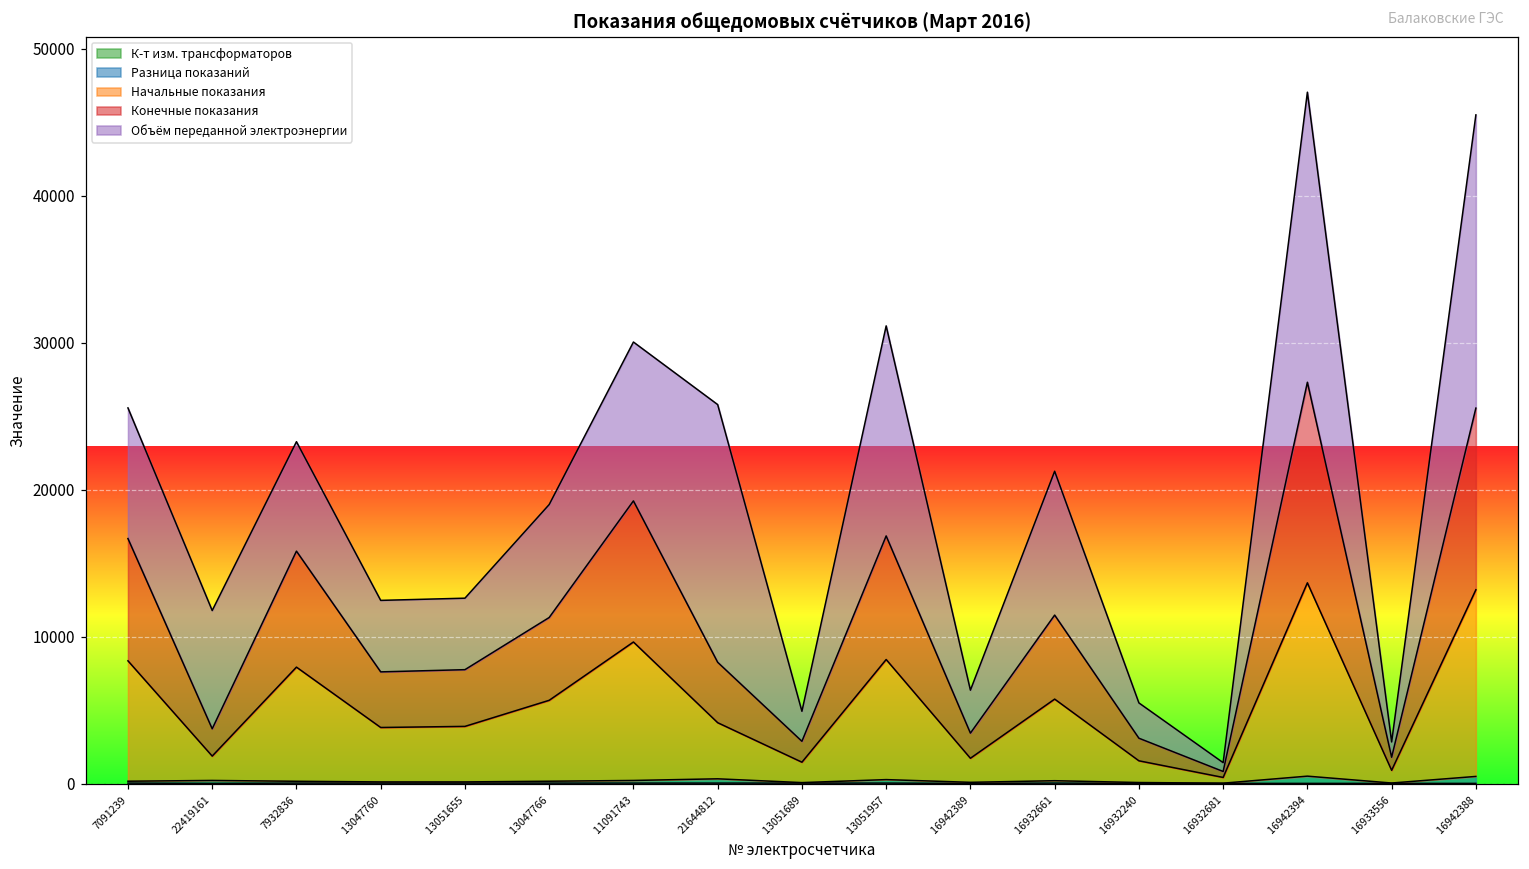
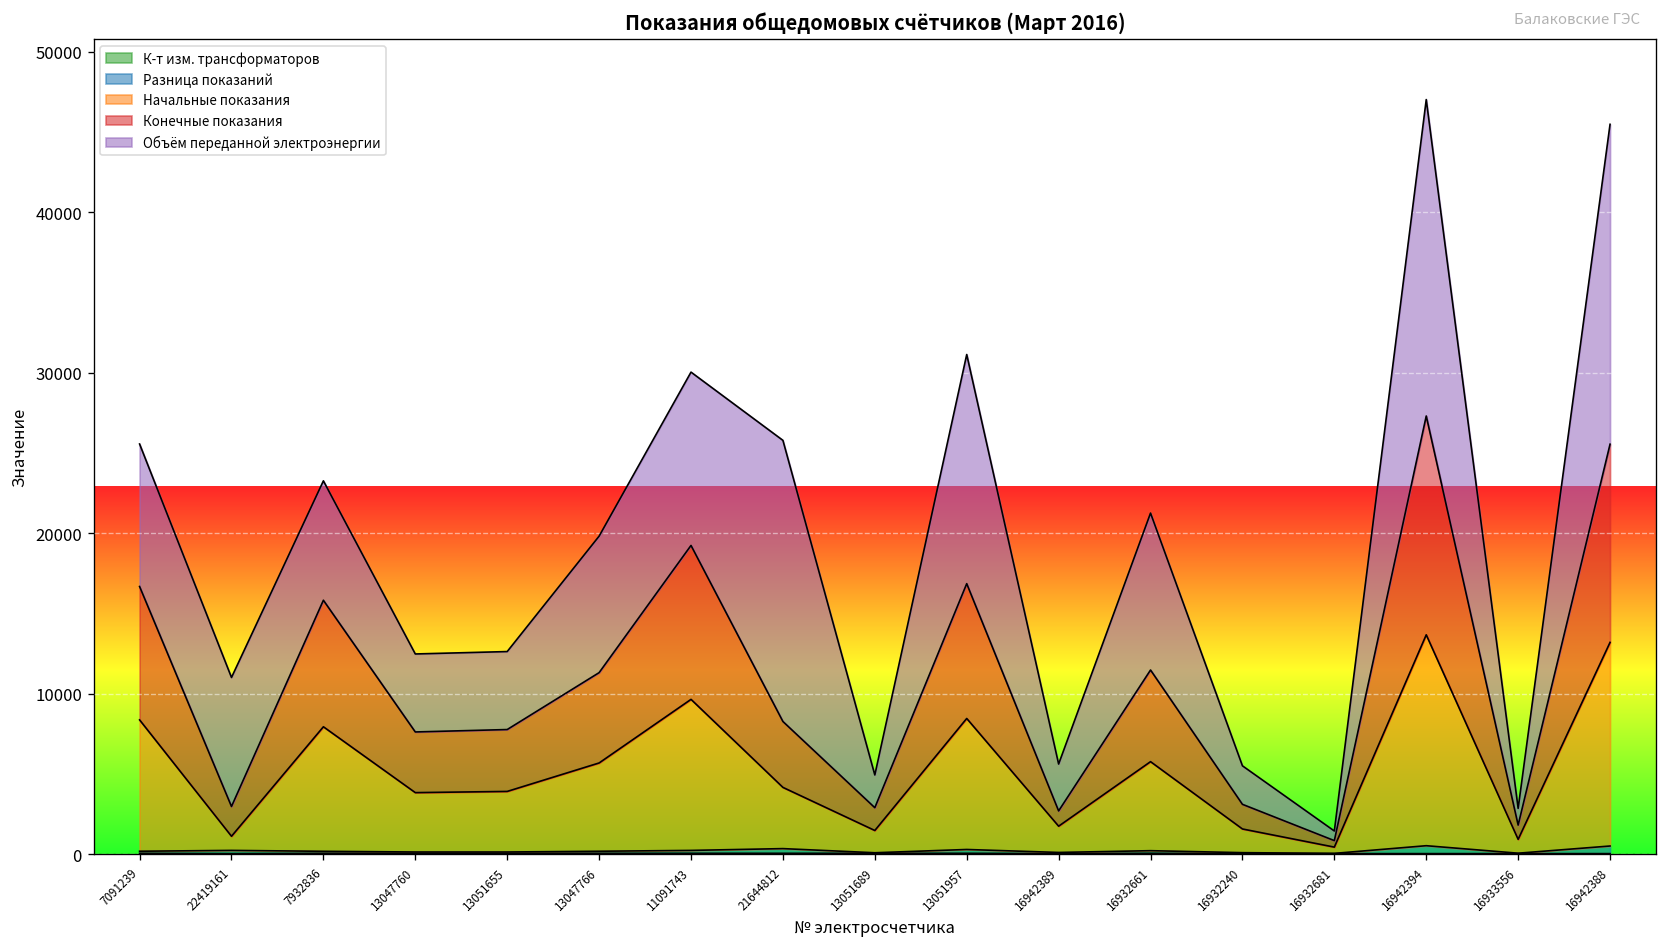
  {
    "К-т изм. трансформаторов": {
      "22419161": 0,
      "21644812": 100,
      "13051957": 100,
      "16942394": 0,
      "16942388": 0
    },
    "Разница показаний": {
      "22419161": 200,
      "21644812": 300,
      "13051957": 200,
      "16942394": 500,
      "16942388": 500
    },
    "Начальные показания": {
      "7091239": 8200,
-     "22419161": 1700,
+     "22419161": 900,
      "7932836": 7800,
      "13047760": 3700,
      "13051655": 3800,
      "13047766": 5500,
      "11091743": 9400,
      "21644812": 3800,
      "13051689": 1400,
      "13051957": 8200,
      "16942389": 1600,
      "16932661": 5500,
      "16932240": 1500,
      "16932681": 400,
      "16942394": 13100,
      "16933556": 900,
      "16942388": 12700
    },
    "Конечные показания": {
      "7091239": 8300,
      "22419161": 1900,
      "7932836": 7900,
      "13047760": 3800,
      "13051655": 3900,
      "13047766": 5600,
      "11091743": 9600,
      "21644812": 4100,
      "13051689": 1400,
      "13051957": 8400,
-     "16942389": 1700,
+     "16942389": 1000,
      "16932661": 5700,
      "16932240": 1500,
      "16932681": 400,
      "16942394": 13600,
      "16933556": 900,
      "16942388": 12400
    },
    "Объём переданной электроэнергии": {
      "7091239": 8900,
      "22419161": 8000,
      "7932836": 7400,
      "13047760": 4900,
      "13051655": 4900,
-     "13047766": 7700,
+     "13047766": 8500,
      "11091743": 10800,
      "21644812": 17500,
      "13051689": 2000,
      "13051957": 14300,
      "16942389": 2900,
      "16932661": 9800,
      "16932240": 2400,
      "16932681": 600,
      "16942394": 19700,
      "16933556": 1000,
      "16942388": 19900
    }
  }
